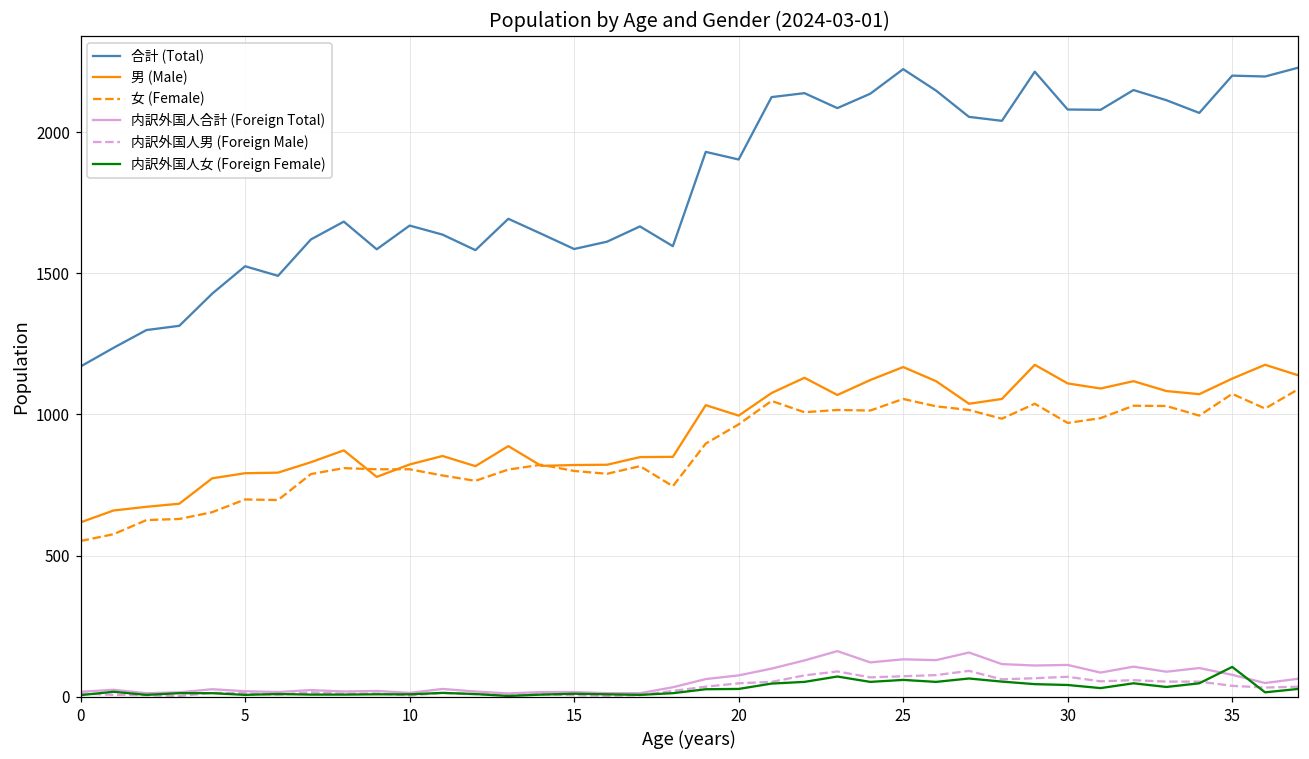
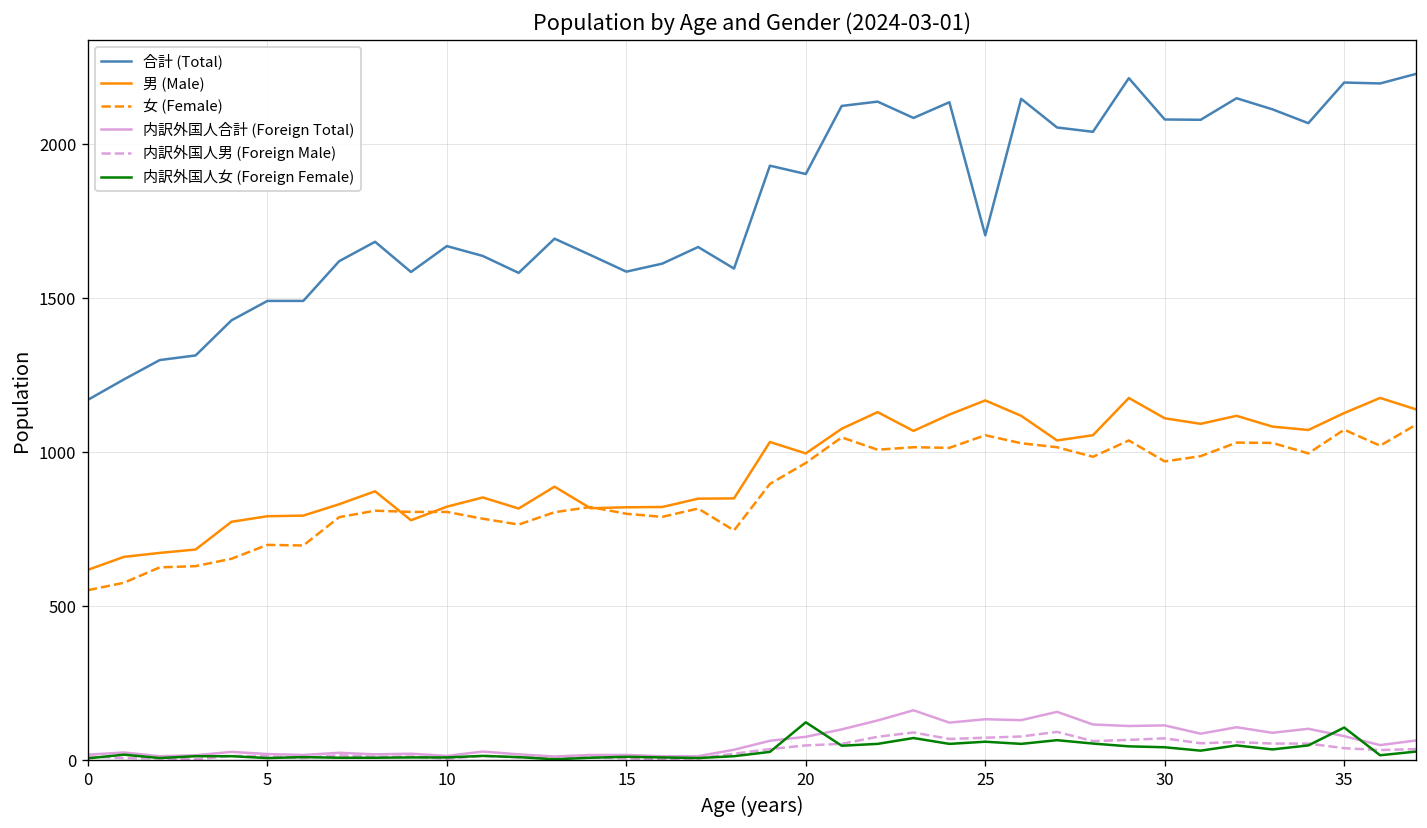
  {
    "合計 (Total)": {
      "0": 1170,
-     "5": 1530,
+     "5": 1490,
      "10": 1670,
      "15": 1590,
      "20": 1900,
-     "25": 2220,
+     "25": 1700,
      "30": 2080,
      "35": 2200
    },
    "内訳外国人女 (Foreign Female)": {
-     "20": 30,
+     "20": 120,
      "25": 60,
      "30": 40,
      "35": 110
    }
  }
